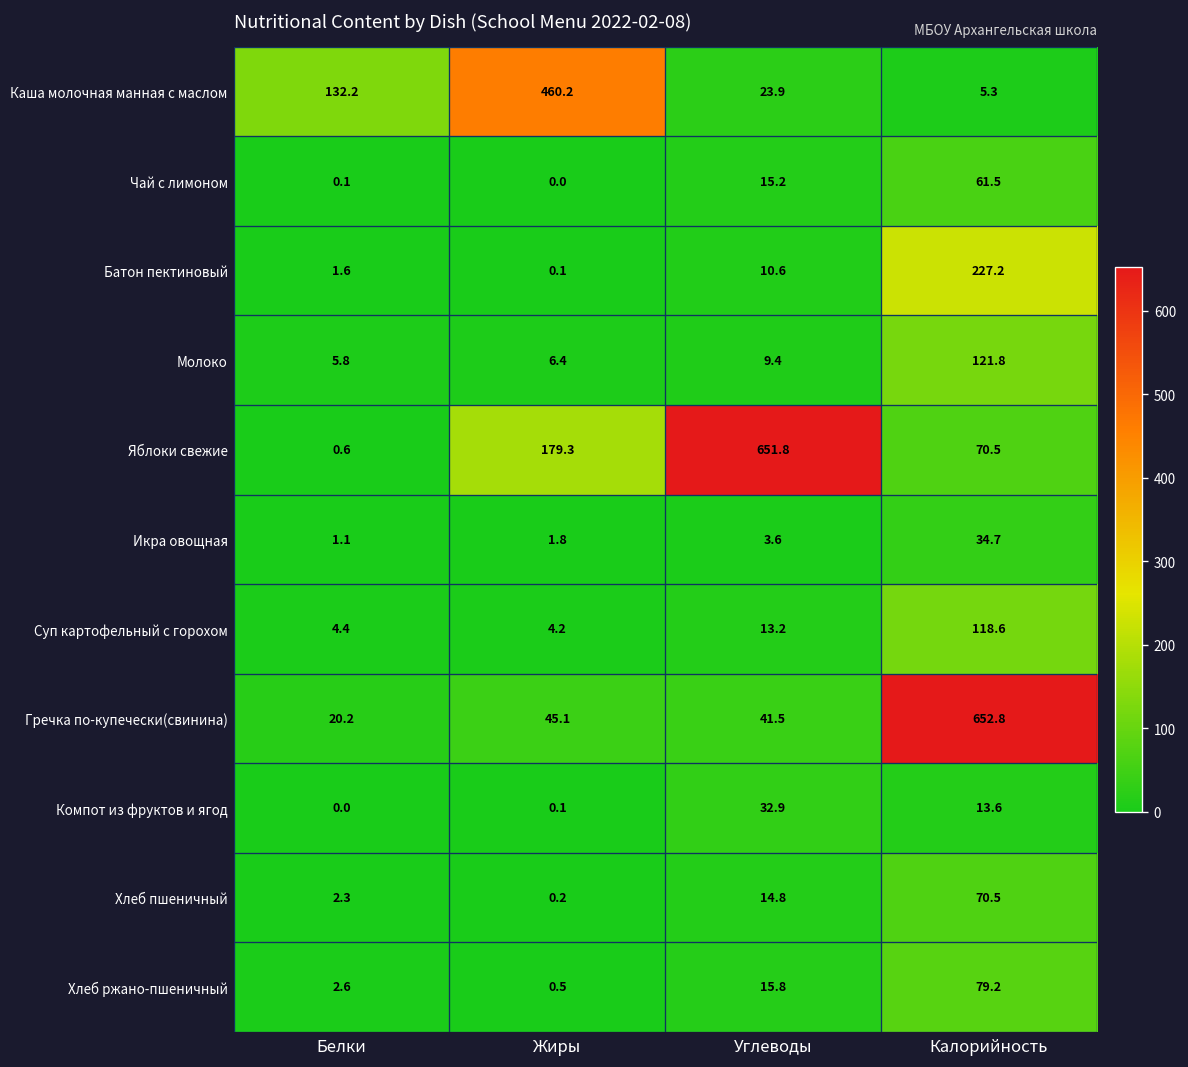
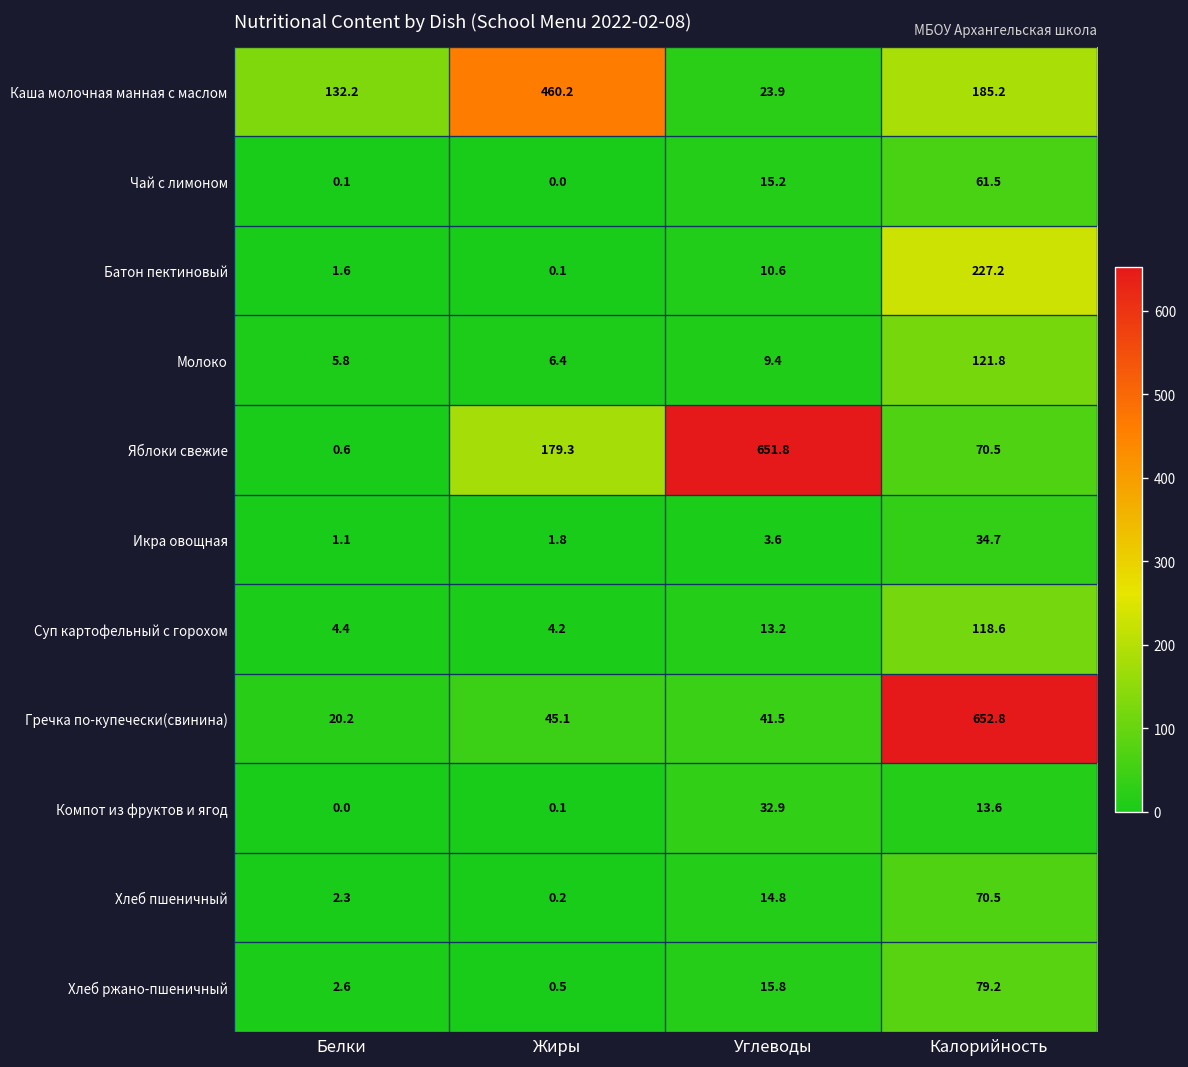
  {
    "Каша молочная манная с маслом": {
      "Белки": 132.2,
      "Жиры": 460.2,
      "Углеводы": 23.9,
-     "Калорийность": 5.3
+     "Калорийность": 185.2
    },
    "Чай с лимоном": {
      "Белки": 0.1,
      "Жиры": 0.0,
      "Углеводы": 15.2,
      "Калорийность": 61.5
    },
    "Батон пектиновый": {
      "Белки": 1.6,
      "Жиры": 0.1,
      "Углеводы": 10.6,
      "Калорийность": 227.2
    },
    "Молоко": {
      "Белки": 5.8,
      "Жиры": 6.4,
      "Углеводы": 9.4,
      "Калорийность": 121.8
    },
    "Яблоки свежие": {
      "Белки": 0.6,
      "Жиры": 179.3,
      "Углеводы": 651.8,
      "Калорийность": 70.5
    },
    "Икра овощная": {
      "Белки": 1.1,
      "Жиры": 1.8,
      "Углеводы": 3.6,
      "Калорийность": 34.7
    },
    "Суп картофельный с горохом": {
      "Белки": 4.4,
      "Жиры": 4.2,
      "Углеводы": 13.2,
      "Калорийность": 118.6
    },
    "Гречка по-купечески(свинина)": {
      "Белки": 20.2,
      "Жиры": 45.1,
      "Углеводы": 41.5,
      "Калорийность": 652.8
    },
    "Компот из фруктов и ягод": {
      "Белки": 0.0,
      "Жиры": 0.1,
      "Углеводы": 32.9,
      "Калорийность": 13.6
    },
    "Хлеб пшеничный": {
      "Белки": 2.3,
      "Жиры": 0.2,
      "Углеводы": 14.8,
      "Калорийность": 70.5
    },
    "Хлеб ржано-пшеничный": {
      "Белки": 2.6,
      "Жиры": 0.5,
      "Углеводы": 15.8,
      "Калорийность": 79.2
    }
  }
